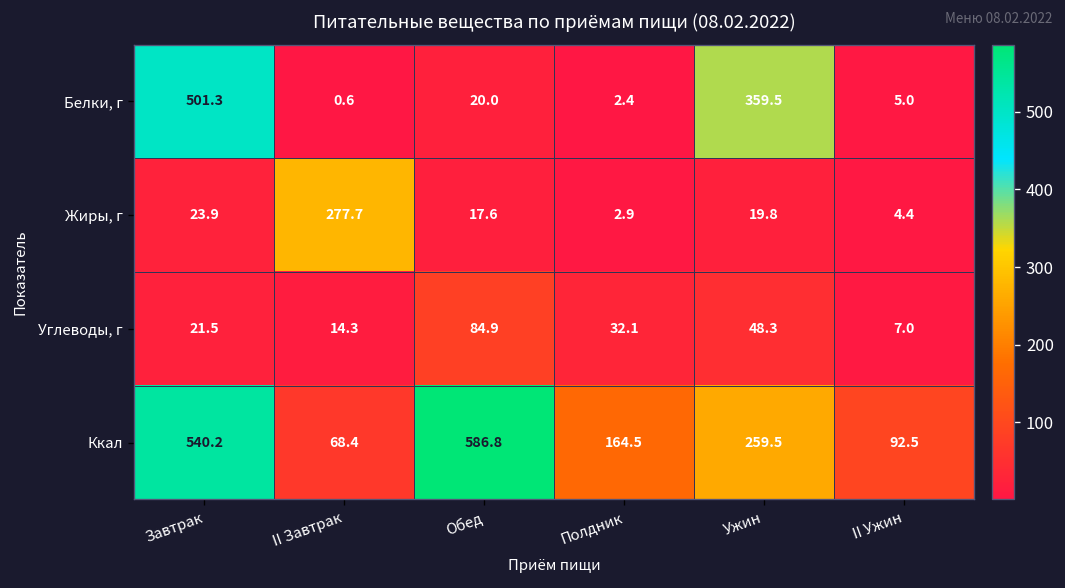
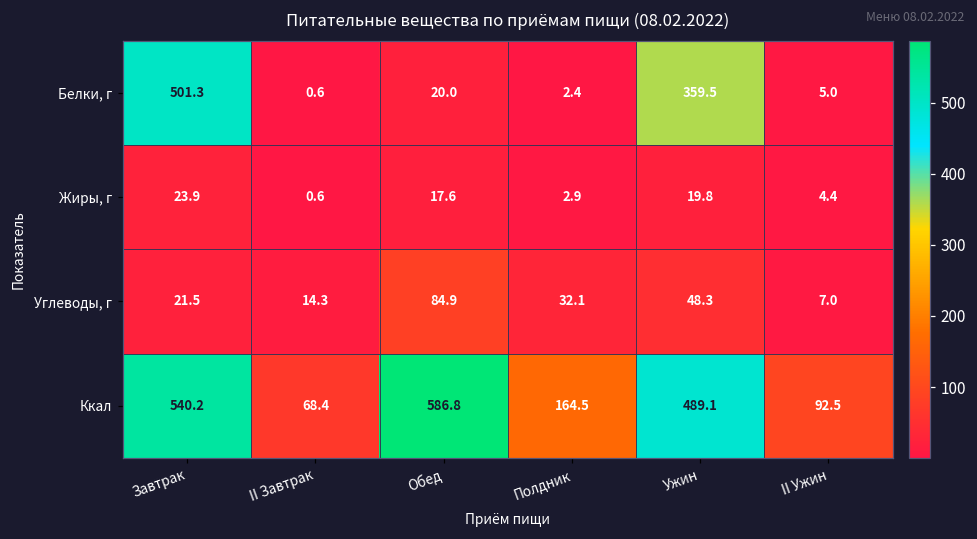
  {
    "Белки, г": {
      "Завтрак": 501.3,
      "II Завтрак": 0.6,
      "Обед": 20.0,
      "Полдник": 2.4,
      "Ужин": 359.5,
      "II Ужин": 5.0
    },
    "Жиры, г": {
      "Завтрак": 23.9,
-     "II Завтрак": 277.7,
+     "II Завтрак": 0.6,
      "Обед": 17.6,
      "Полдник": 2.9,
      "Ужин": 19.8,
      "II Ужин": 4.4
    },
    "Углеводы, г": {
      "Завтрак": 21.5,
      "II Завтрак": 14.3,
      "Обед": 84.9,
      "Полдник": 32.1,
      "Ужин": 48.3,
      "II Ужин": 7.0
    },
    "Ккал": {
      "Завтрак": 540.2,
      "II Завтрак": 68.4,
      "Обед": 586.8,
      "Полдник": 164.5,
-     "Ужин": 259.5,
+     "Ужин": 489.1,
      "II Ужин": 92.5
    }
  }
